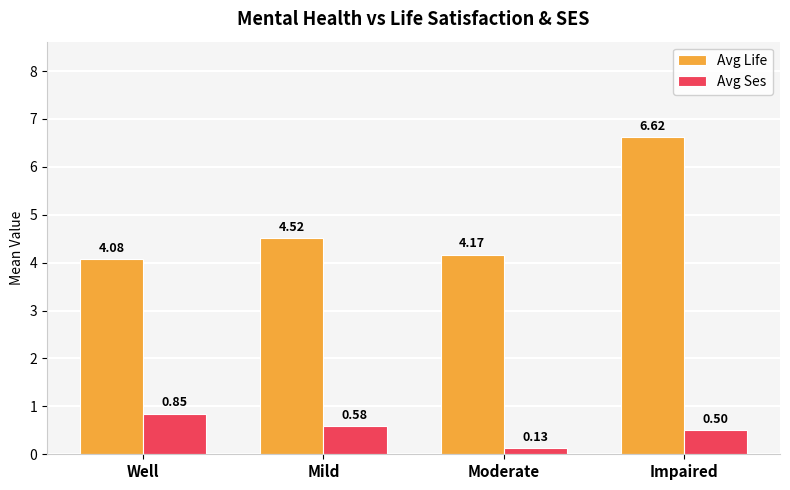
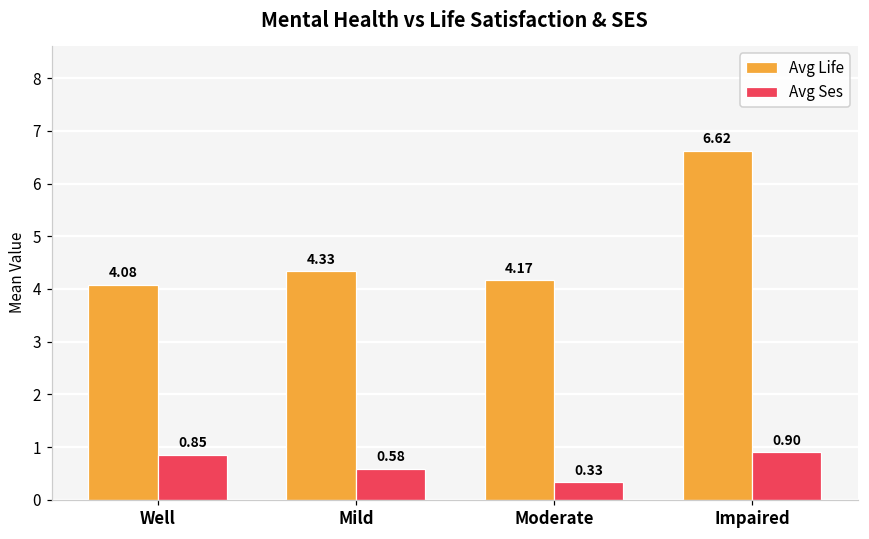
  {
    "Avg Life": {
      "Well": 4.08,
-     "Mild": 4.52,
+     "Mild": 4.33,
      "Moderate": 4.17,
      "Impaired": 6.62
    },
    "Avg Ses": {
      "Well": 0.85,
      "Mild": 0.58,
-     "Moderate": 0.13,
-     "Impaired": 0.50
+     "Moderate": 0.33,
+     "Impaired": 0.90
    }
  }
